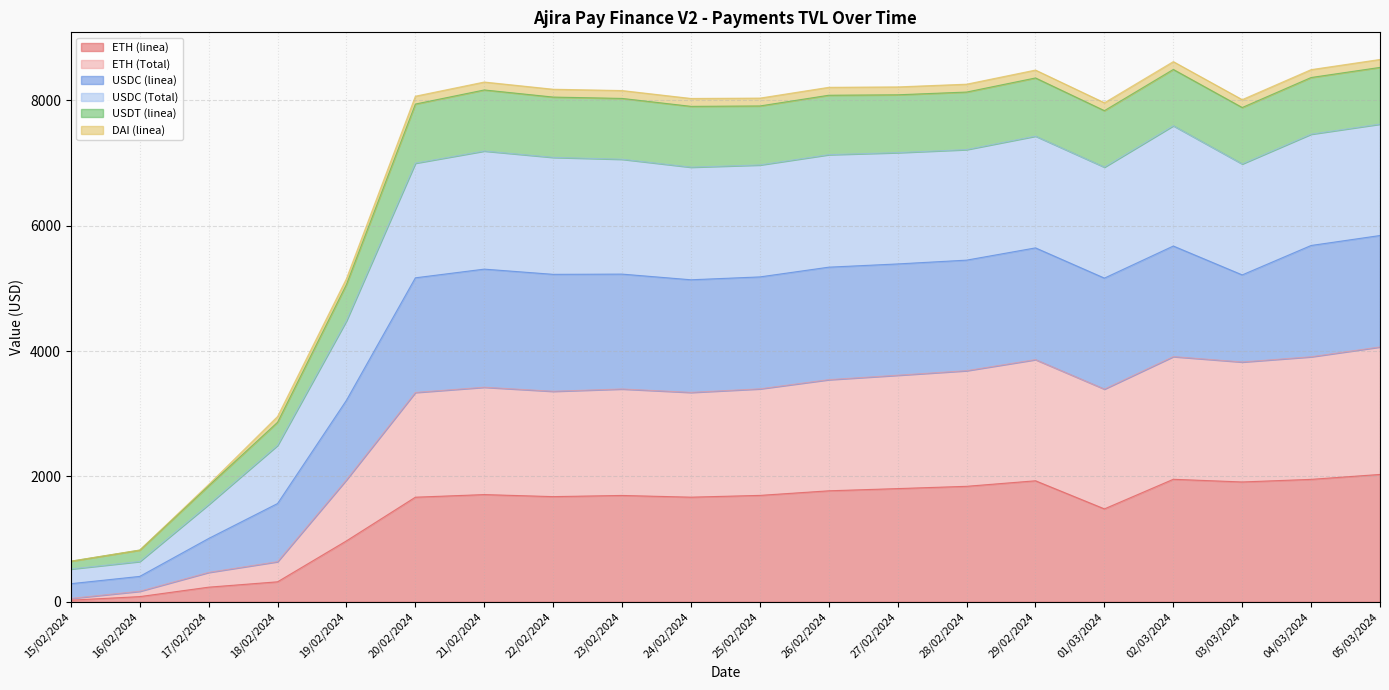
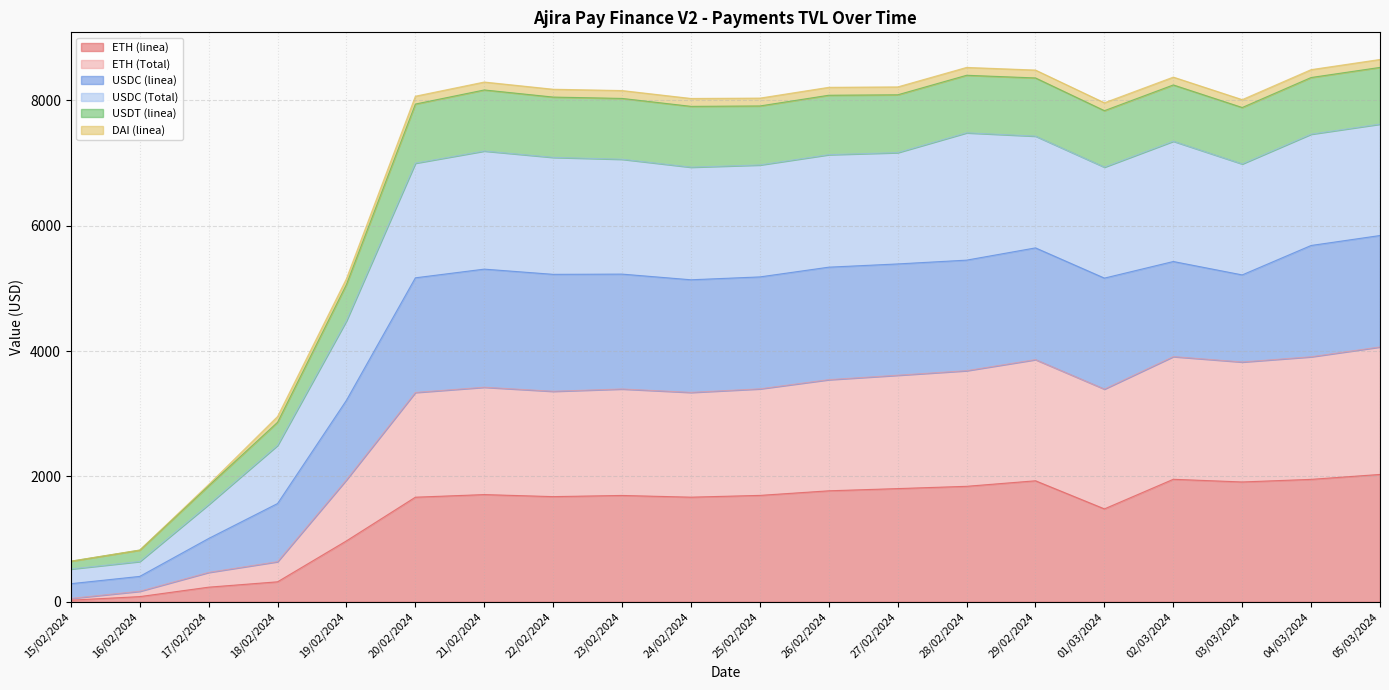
  {
    "ETH (linea)": {
      "16/02/2024": 100,
      "17/02/2024": 200,
      "18/02/2024": 300,
      "19/02/2024": 1000,
      "20/02/2024": 1700,
      "21/02/2024": 1700,
      "22/02/2024": 1700,
      "23/02/2024": 1700,
      "24/02/2024": 1700,
      "25/02/2024": 1700,
      "26/02/2024": 1800,
      "27/02/2024": 1800,
      "28/02/2024": 1800,
      "29/02/2024": 1900,
      "01/03/2024": 1500,
      "02/03/2024": 2000,
      "03/03/2024": 1900,
      "04/03/2024": 2000,
      "05/03/2024": 2000
    },
    "ETH (Total)": {
      "16/02/2024": 100,
      "17/02/2024": 200,
      "18/02/2024": 300,
      "19/02/2024": 1000,
      "20/02/2024": 1700,
      "21/02/2024": 1700,
      "22/02/2024": 1700,
      "23/02/2024": 1700,
      "24/02/2024": 1700,
      "25/02/2024": 1700,
      "26/02/2024": 1800,
      "27/02/2024": 1800,
      "28/02/2024": 1800,
      "29/02/2024": 1900,
      "01/03/2024": 1900,
      "02/03/2024": 2000,
      "03/03/2024": 1900,
      "04/03/2024": 2000,
      "05/03/2024": 2000
    },
    "USDC (linea)": {
      "15/02/2024": 200,
      "16/02/2024": 200,
      "17/02/2024": 500,
      "18/02/2024": 900,
      "19/02/2024": 1300,
      "20/02/2024": 1800,
      "21/02/2024": 1900,
      "22/02/2024": 1900,
      "23/02/2024": 1800,
      "24/02/2024": 1800,
      "25/02/2024": 1800,
      "26/02/2024": 1800,
      "27/02/2024": 1800,
      "28/02/2024": 1800,
      "29/02/2024": 1800,
      "01/03/2024": 1800,
-     "02/03/2024": 1800,
+     "02/03/2024": 1500,
      "03/03/2024": 1400,
      "04/03/2024": 1800,
      "05/03/2024": 1800
    },
    "USDC (Total)": {
      "15/02/2024": 200,
      "16/02/2024": 200,
      "17/02/2024": 500,
      "18/02/2024": 900,
      "19/02/2024": 1300,
      "20/02/2024": 1800,
      "21/02/2024": 1900,
      "22/02/2024": 1900,
      "23/02/2024": 1800,
      "24/02/2024": 1800,
      "25/02/2024": 1800,
      "26/02/2024": 1800,
      "27/02/2024": 1800,
-     "28/02/2024": 1800,
+     "28/02/2024": 2000,
      "29/02/2024": 1800,
      "01/03/2024": 1800,
      "02/03/2024": 1900,
      "03/03/2024": 1800,
      "04/03/2024": 1800,
      "05/03/2024": 1800
    },
    "USDT (linea)": {
      "18/02/2024": 400,
      "19/02/2024": 600,
      "20/02/2024": 900,
      "21/02/2024": 1000,
      "22/02/2024": 1000,
      "23/02/2024": 1000,
      "24/02/2024": 1000,
      "25/02/2024": 900,
      "26/02/2024": 900,
      "27/02/2024": 900,
      "28/02/2024": 900,
      "29/02/2024": 900,
      "01/03/2024": 900,
      "02/03/2024": 900,
      "03/03/2024": 900,
      "04/03/2024": 900,
      "05/03/2024": 900
    },
    "DAI (linea)": {
      "18/02/2024": 100,
      "19/02/2024": 100,
      "20/02/2024": 100,
      "21/02/2024": 100,
      "22/02/2024": 100,
      "23/02/2024": 100,
      "24/02/2024": 100,
      "25/02/2024": 100,
      "26/02/2024": 100,
      "27/02/2024": 100,
      "28/02/2024": 100,
      "29/02/2024": 100,
      "01/03/2024": 100,
      "02/03/2024": 100,
      "03/03/2024": 100,
      "04/03/2024": 100,
      "05/03/2024": 100
    }
  }
